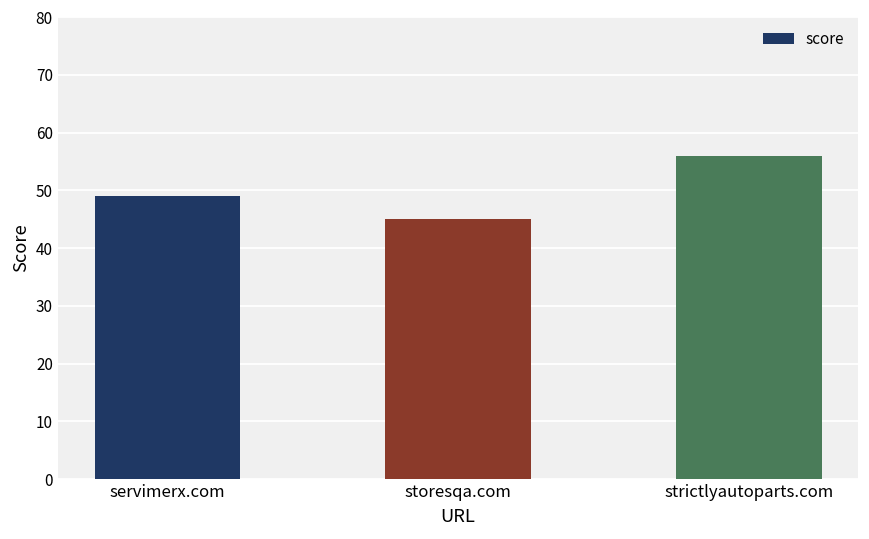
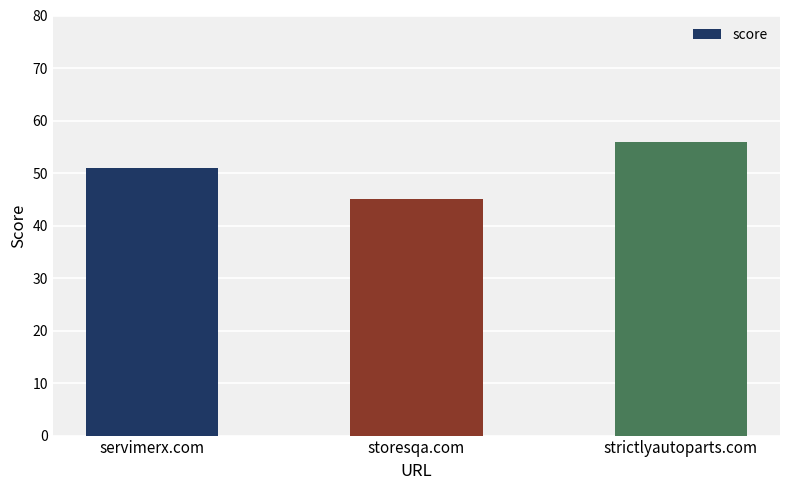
  {
-   "servimerx.com": 49,
+   "servimerx.com": 51,
    "storesqa.com": 45,
    "strictlyautoparts.com": 56
  }
